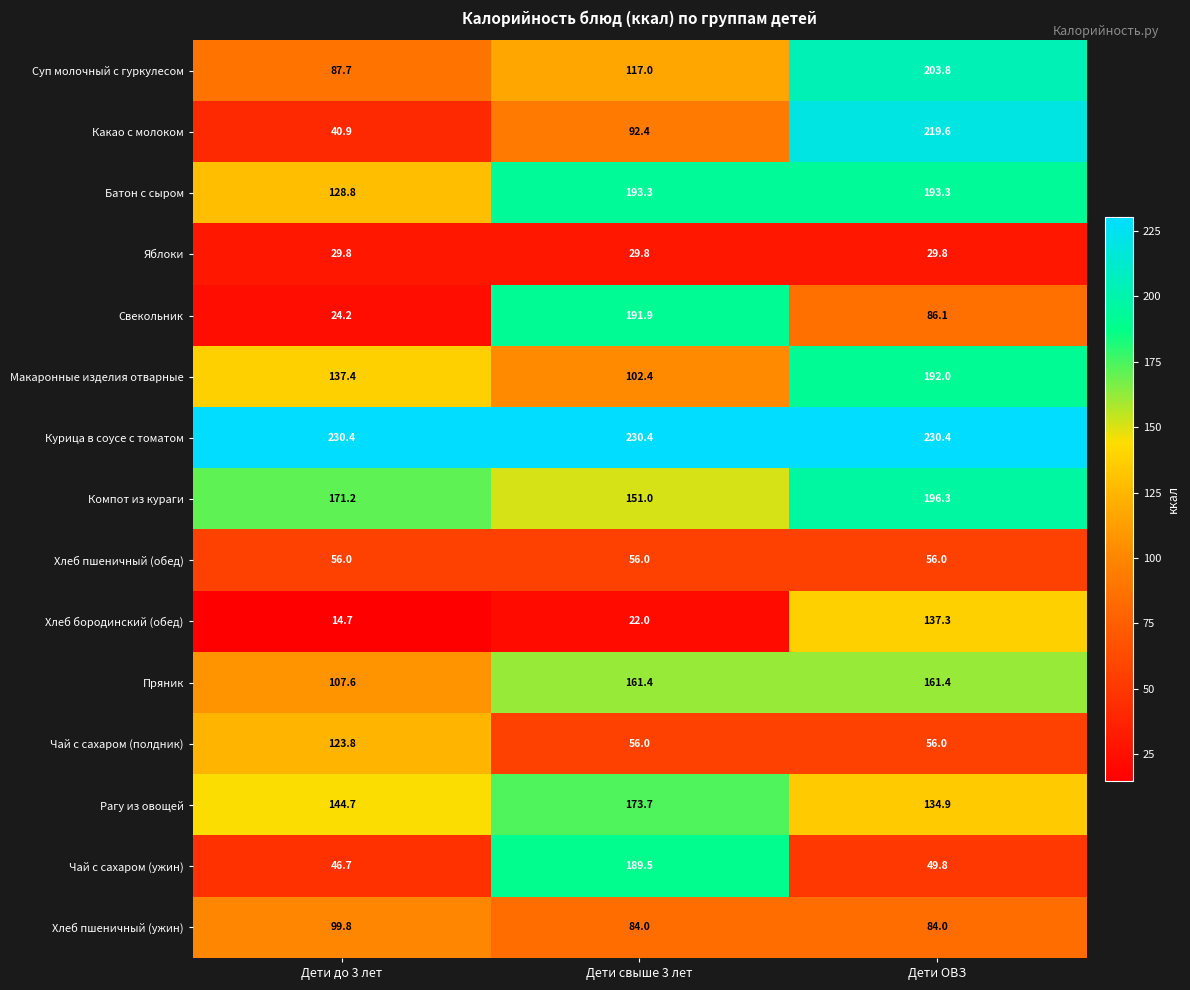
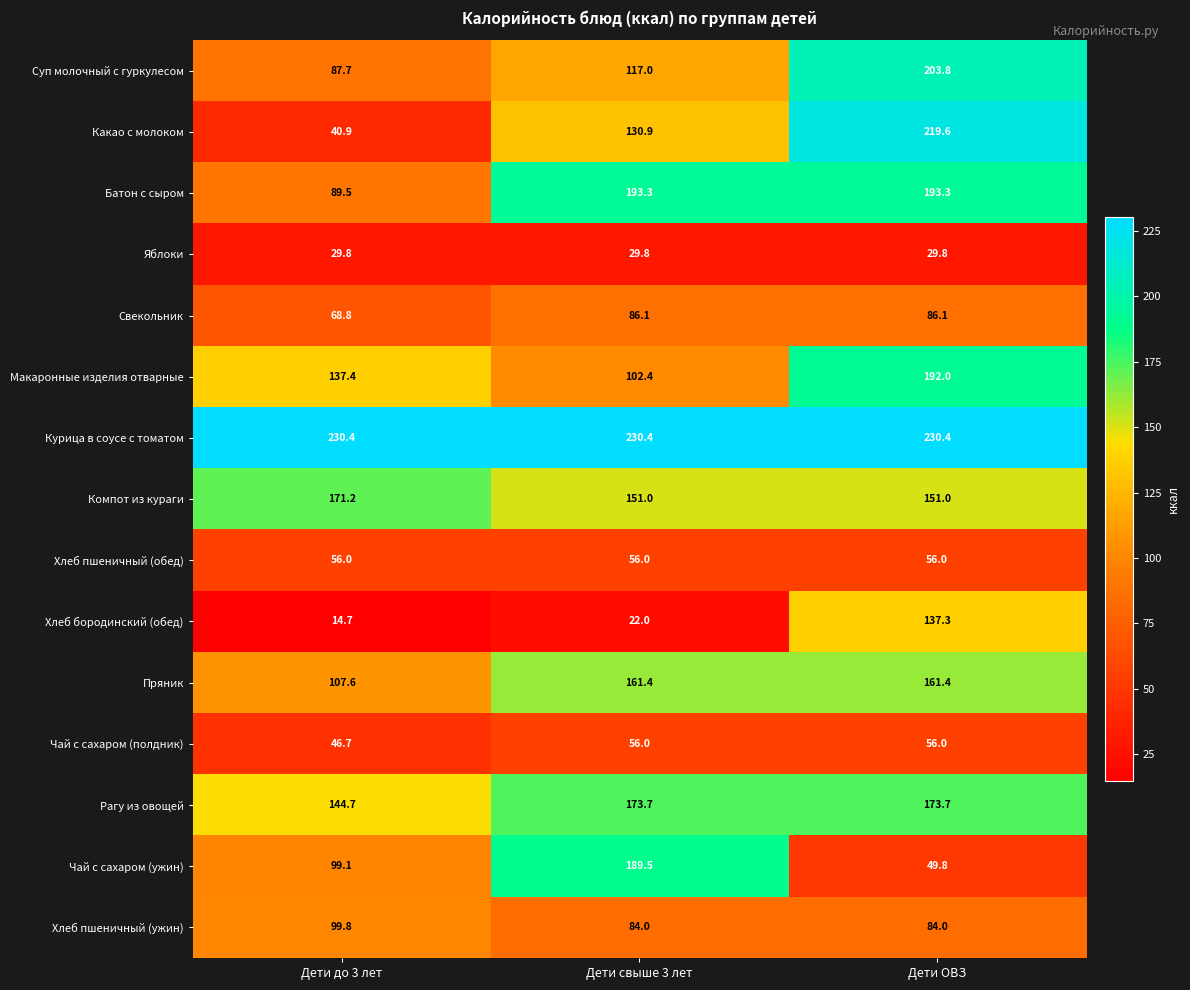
  {
    "Суп молочный с гуркулесом": {
      "Дети до 3 лет": 87.7,
      "Дети свыше 3 лет": 117.0,
      "Дети ОВЗ": 203.8
    },
    "Какао с молоком": {
      "Дети до 3 лет": 40.9,
-     "Дети свыше 3 лет": 92.4,
+     "Дети свыше 3 лет": 130.9,
      "Дети ОВЗ": 219.6
    },
    "Батон с сыром": {
-     "Дети до 3 лет": 128.8,
+     "Дети до 3 лет": 89.5,
      "Дети свыше 3 лет": 193.3,
      "Дети ОВЗ": 193.3
    },
    "Яблоки": {
      "Дети до 3 лет": 29.8,
      "Дети свыше 3 лет": 29.8,
      "Дети ОВЗ": 29.8
    },
    "Свекольник": {
-     "Дети до 3 лет": 24.2,
-     "Дети свыше 3 лет": 191.9,
+     "Дети до 3 лет": 68.8,
+     "Дети свыше 3 лет": 86.1,
      "Дети ОВЗ": 86.1
    },
    "Макаронные изделия отварные": {
      "Дети до 3 лет": 137.4,
      "Дети свыше 3 лет": 102.4,
      "Дети ОВЗ": 192.0
    },
    "Курица в соусе с томатом": {
      "Дети до 3 лет": 230.4,
      "Дети свыше 3 лет": 230.4,
      "Дети ОВЗ": 230.4
    },
    "Компот из кураги": {
      "Дети до 3 лет": 171.2,
      "Дети свыше 3 лет": 151.0,
-     "Дети ОВЗ": 196.3
+     "Дети ОВЗ": 151.0
    },
    "Хлеб пшеничный (обед)": {
      "Дети до 3 лет": 56.0,
      "Дети свыше 3 лет": 56.0,
      "Дети ОВЗ": 56.0
    },
    "Хлеб бородинский (обед)": {
      "Дети до 3 лет": 14.7,
      "Дети свыше 3 лет": 22.0,
      "Дети ОВЗ": 137.3
    },
    "Пряник": {
      "Дети до 3 лет": 107.6,
      "Дети свыше 3 лет": 161.4,
      "Дети ОВЗ": 161.4
    },
    "Чай с сахаром (полдник)": {
-     "Дети до 3 лет": 123.8,
+     "Дети до 3 лет": 46.7,
      "Дети свыше 3 лет": 56.0,
      "Дети ОВЗ": 56.0
    },
    "Рагу из овощей": {
      "Дети до 3 лет": 144.7,
      "Дети свыше 3 лет": 173.7,
-     "Дети ОВЗ": 134.9
+     "Дети ОВЗ": 173.7
    },
    "Чай с сахаром (ужин)": {
-     "Дети до 3 лет": 46.7,
+     "Дети до 3 лет": 99.1,
      "Дети свыше 3 лет": 189.5,
      "Дети ОВЗ": 49.8
    },
    "Хлеб пшеничный (ужин)": {
      "Дети до 3 лет": 99.8,
      "Дети свыше 3 лет": 84.0,
      "Дети ОВЗ": 84.0
    }
  }
